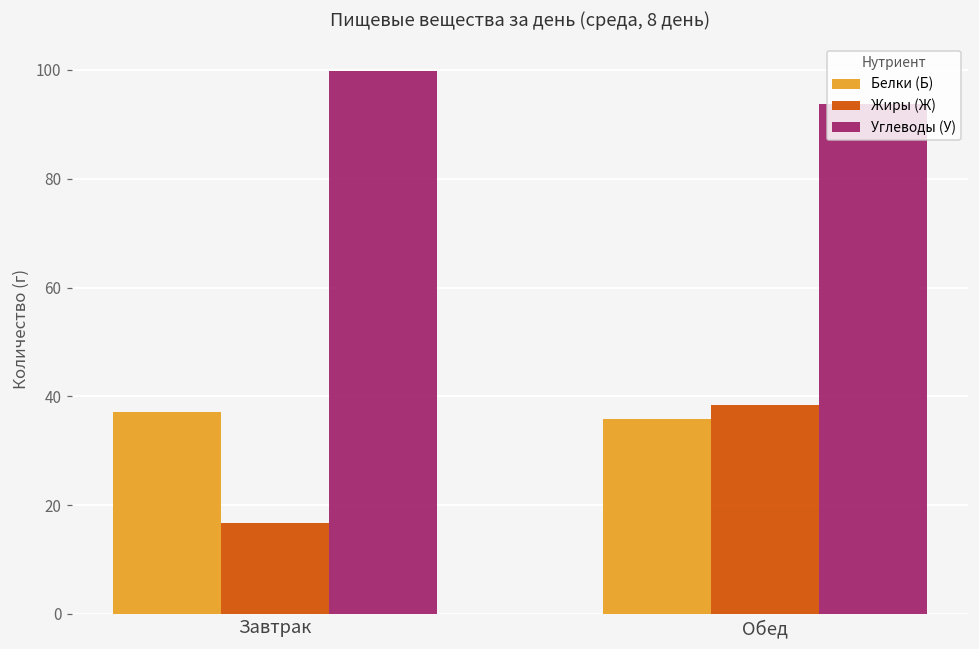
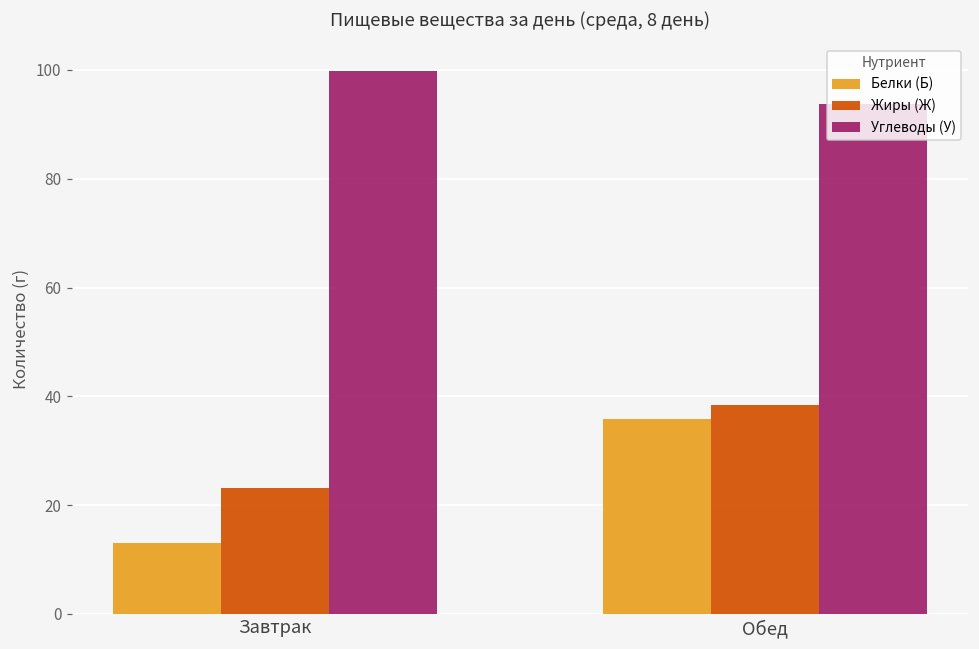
  {
    "Белки (Б)": {
-     "Завтрак": 37,
+     "Завтрак": 13,
      "Обед": 36
    },
    "Жиры (Ж)": {
-     "Завтрак": 17,
+     "Завтрак": 23,
      "Обед": 39
    },
    "Углеводы (У)": {
      "Завтрак": 100
    }
  }
